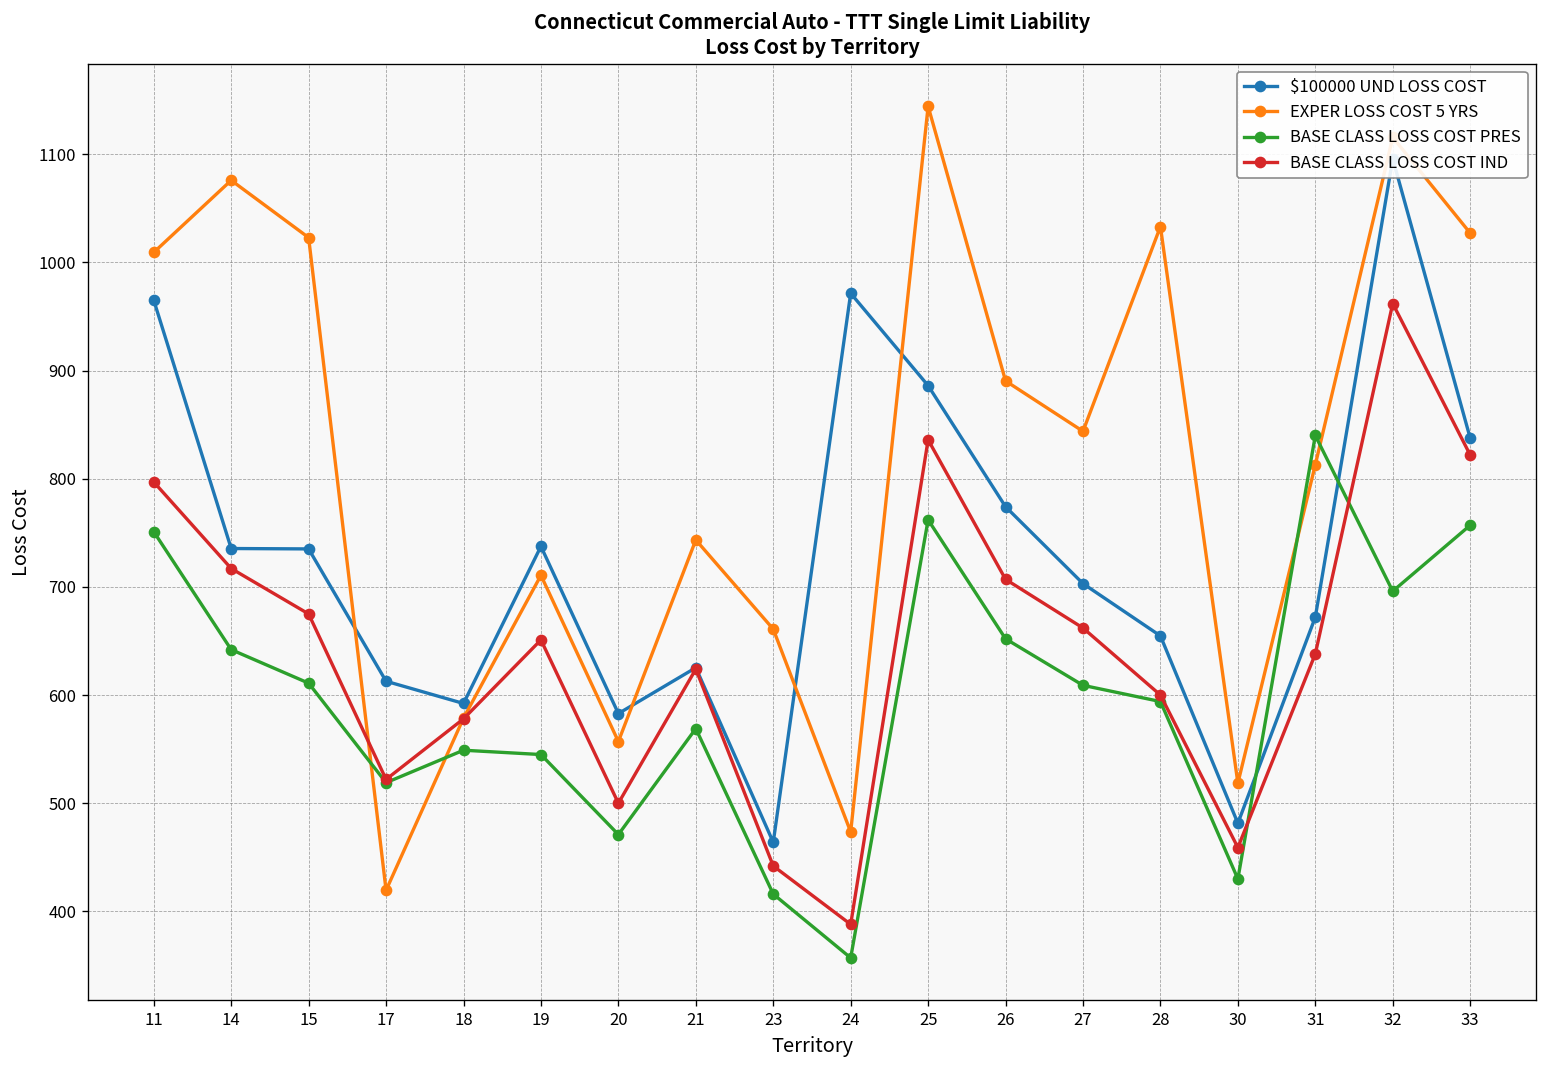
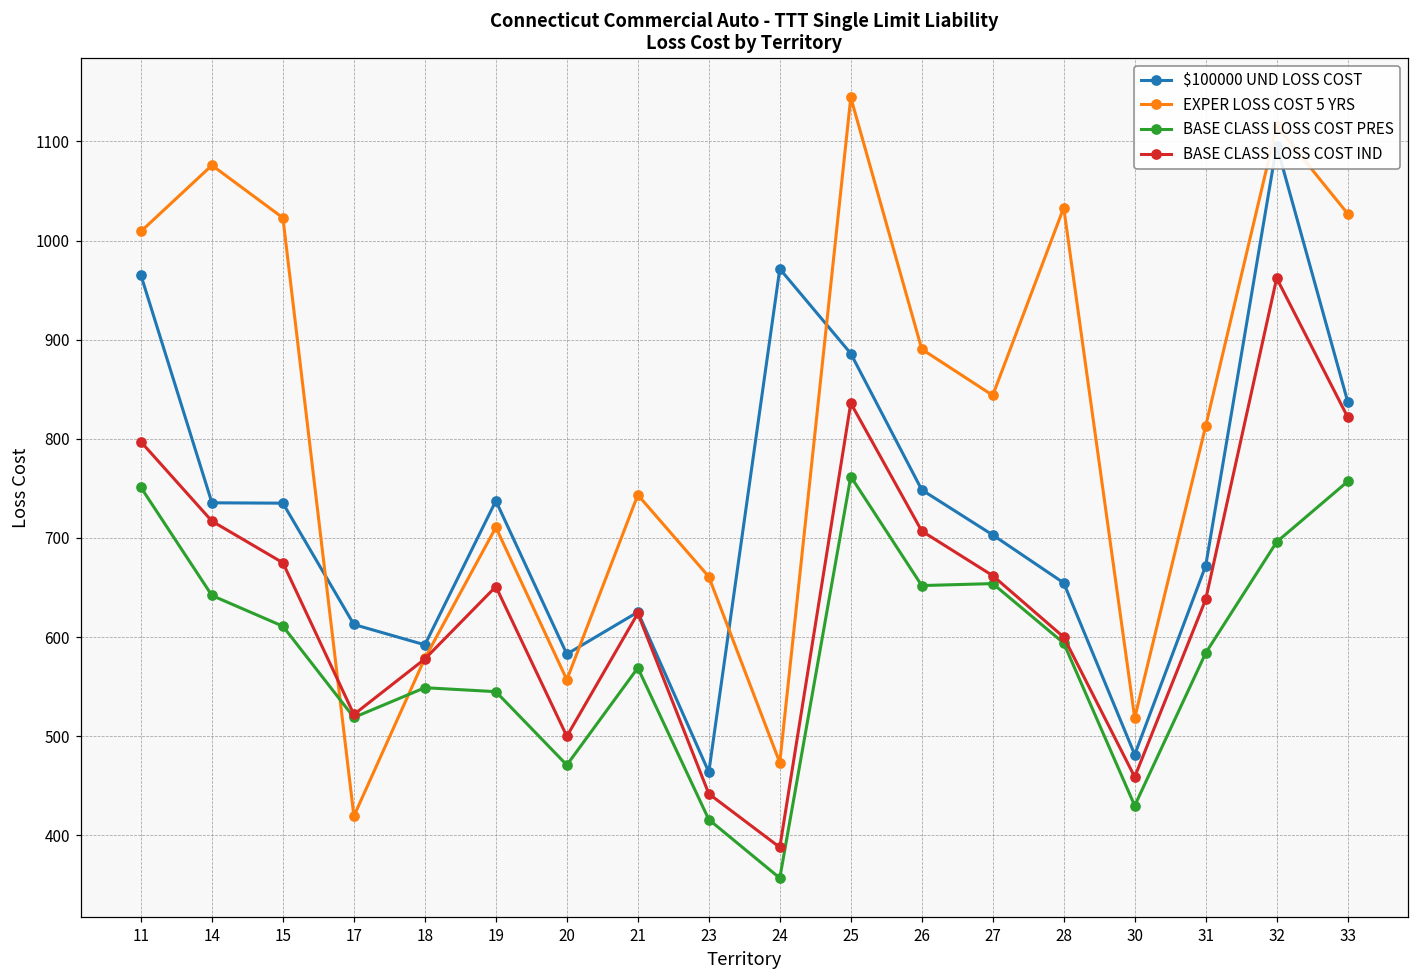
  {
    "$100000 UND LOSS COST": {
      "11": 970,
      "14": 740,
      "15": 740,
      "17": 610,
      "18": 590,
      "19": 740,
      "20": 580,
      "23": 460,
      "24": 970,
      "25": 890,
-     "26": 770,
+     "26": 750,
      "27": 700,
      "28": 650,
      "30": 480,
      "31": 670,
      "33": 840
    },
    "EXPER LOSS COST 5 YRS": {
      "11": 1010,
      "14": 1080,
      "15": 1020,
      "17": 420,
      "19": 710,
      "20": 560,
      "21": 740,
      "23": 660,
      "24": 470,
      "25": 1140,
      "26": 890,
      "27": 840,
      "28": 1030,
      "30": 520,
      "31": 810,
      "33": 1030
    },
    "BASE CLASS LOSS COST PRES": {
      "11": 750,
      "14": 640,
      "15": 610,
      "17": 520,
      "18": 550,
      "19": 550,
      "20": 470,
      "21": 570,
      "23": 420,
      "24": 360,
      "25": 760,
      "26": 650,
-     "27": 610,
+     "27": 650,
      "28": 590,
      "30": 430,
-     "31": 840,
+     "31": 580,
      "32": 700,
      "33": 760
    },
    "BASE CLASS LOSS COST IND": {
      "11": 800,
      "14": 720,
      "15": 680,
      "17": 520,
      "19": 650,
      "20": 500,
      "23": 440,
      "24": 390,
      "25": 840,
      "26": 710,
      "27": 660,
      "28": 600,
      "30": 460,
      "31": 640,
      "32": 960,
      "33": 820
    }
  }
